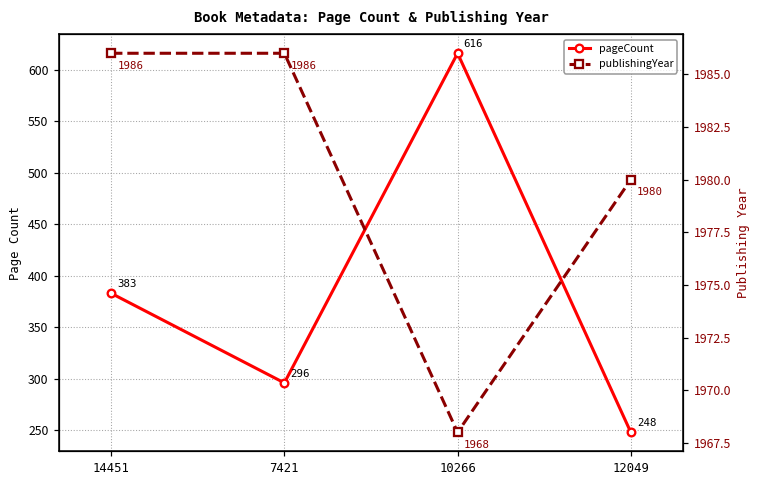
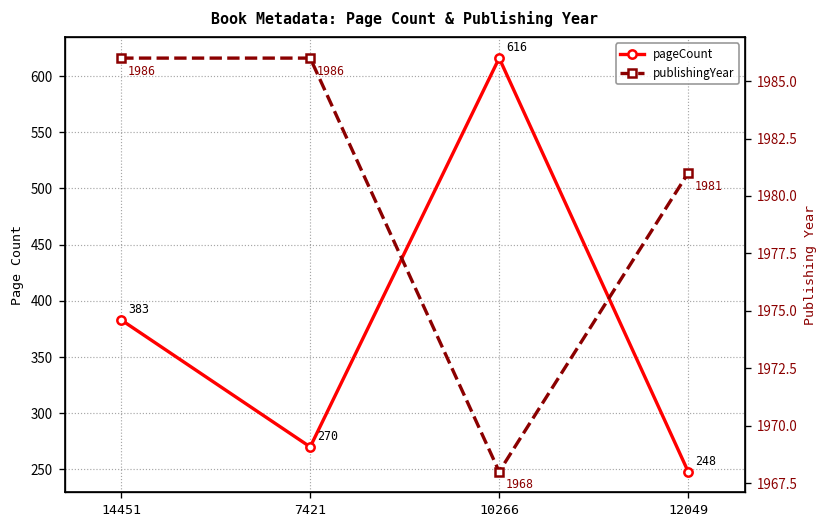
  {
    "pageCount": {
      "14451": 383,
-     "7421": 296,
+     "7421": 270,
      "10266": 616,
      "12049": 248
    },
    "publishingYear": {
      "14451": 1986,
      "7421": 1986,
      "10266": 1968,
-     "12049": 1980
+     "12049": 1981
    }
  }
